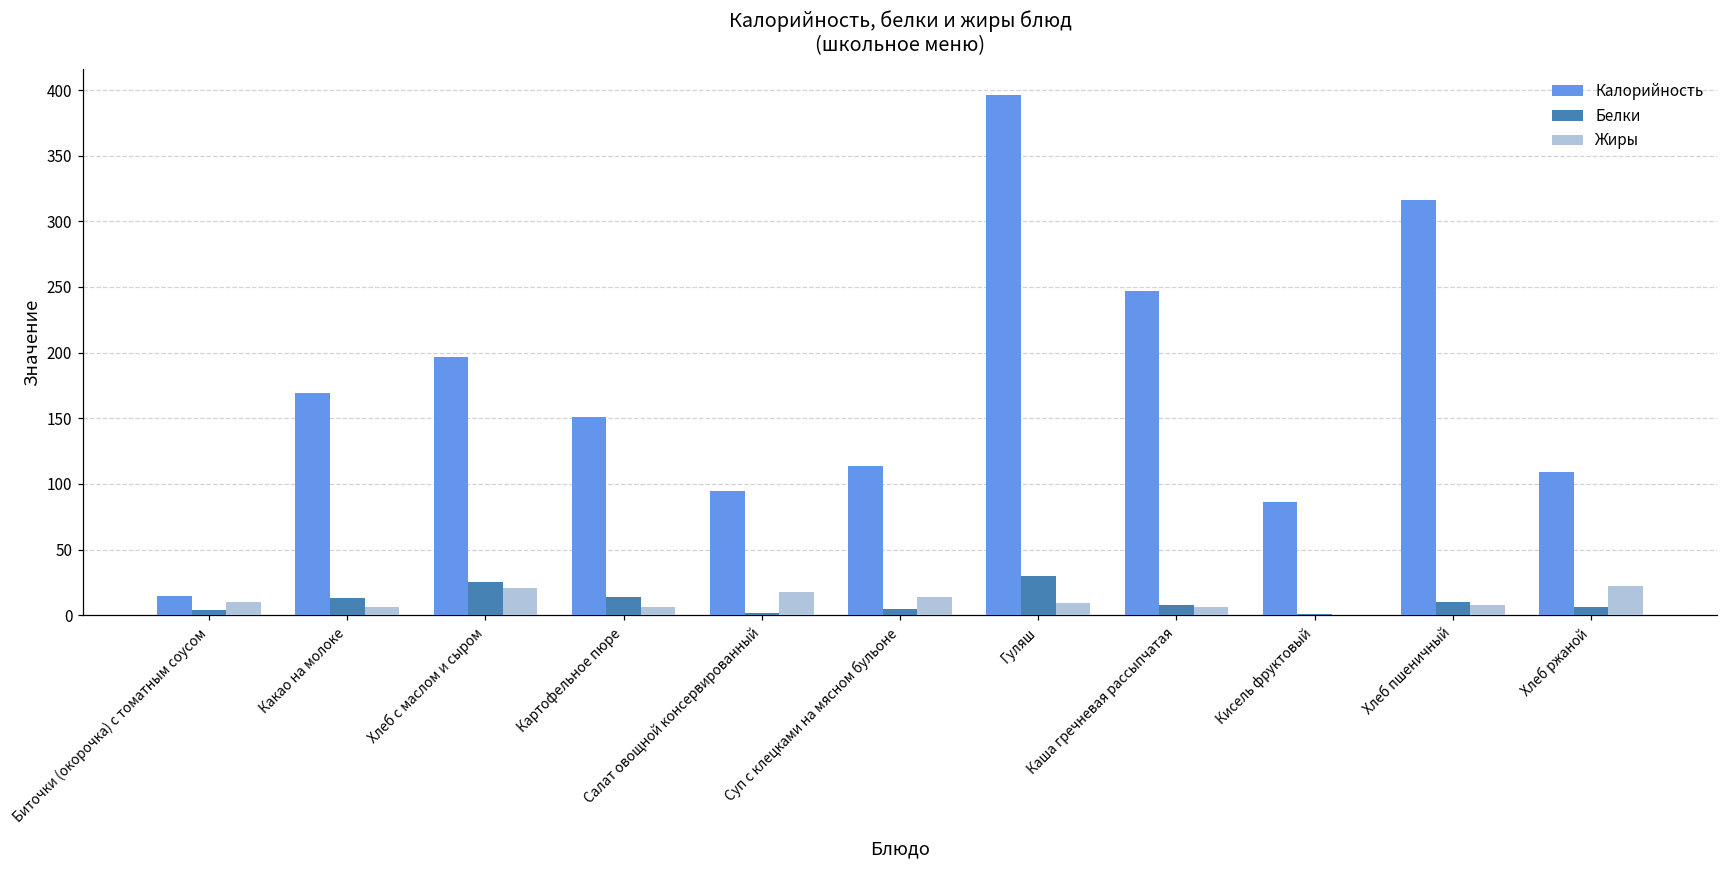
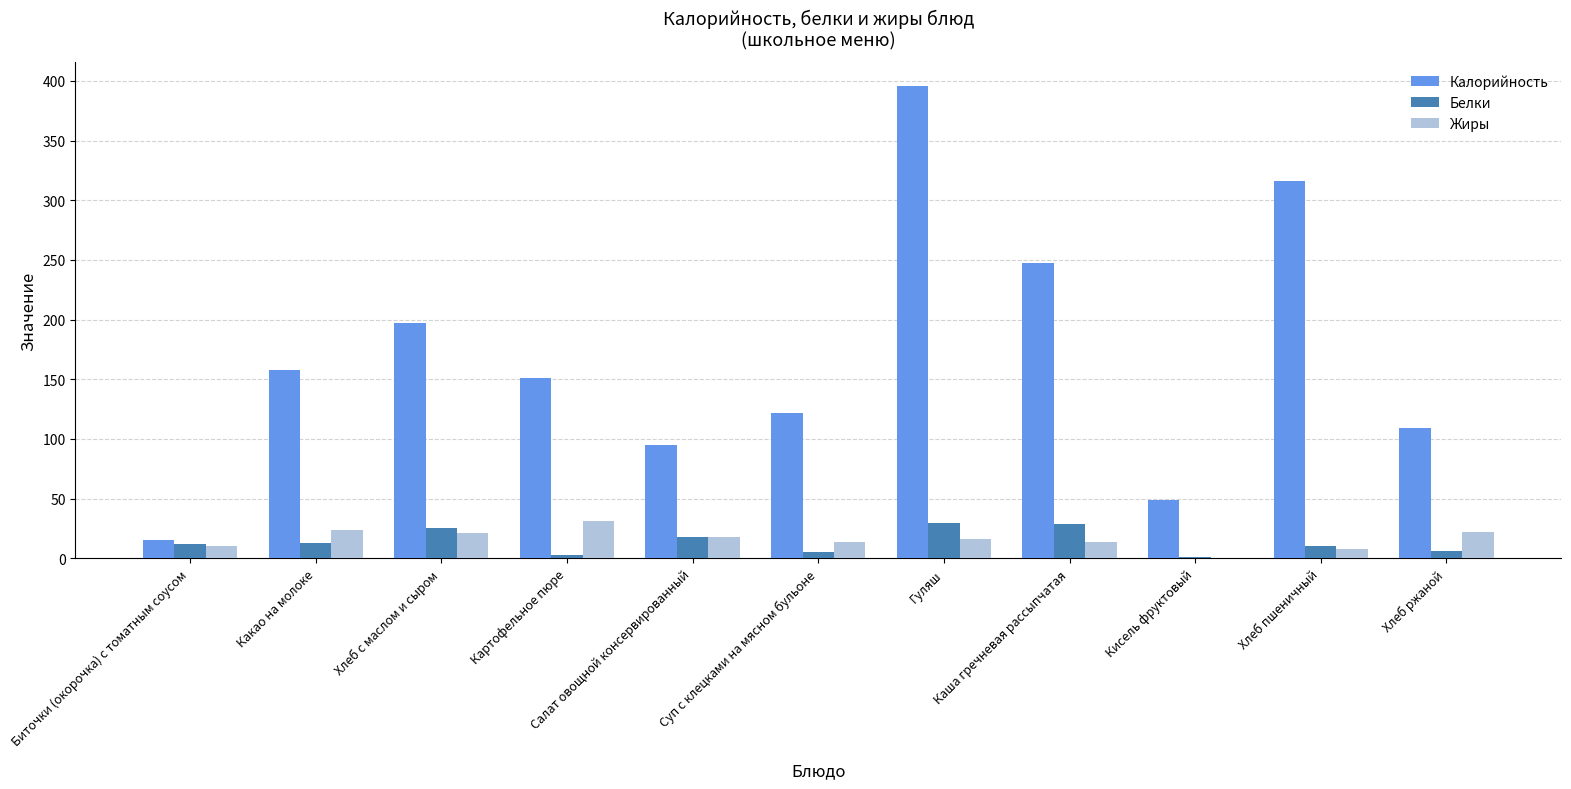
  {
    "Калорийность": {
      "Биточки (окорочка) с томатным соусом": 15,
-     "Какао на молоке": 169,
+     "Какао на молоке": 158,
      "Хлеб с маслом и сыром": 197,
      "Картофельное пюре": 151,
      "Салат овощной консервированный": 95,
-     "Суп с клецками на мясном бульоне": 114,
+     "Суп с клецками на мясном бульоне": 122,
      "Гуляш": 396,
      "Каша гречневая рассыпчатая": 247,
-     "Кисель фруктовый": 86,
+     "Кисель фруктовый": 49,
      "Хлеб пшеничный": 316,
      "Хлеб ржаной": 109
    },
    "Белки": {
-     "Биточки (окорочка) с томатным соусом": 4,
+     "Биточки (окорочка) с томатным соусом": 12,
      "Какао на молоке": 13,
      "Хлеб с маслом и сыром": 25,
-     "Картофельное пюре": 14,
-     "Салат овощной консервированный": 2,
+     "Картофельное пюре": 3,
+     "Салат овощной консервированный": 18,
      "Суп с клецками на мясном бульоне": 5,
      "Гуляш": 30,
-     "Каша гречневая рассыпчатая": 8,
+     "Каша гречневая рассыпчатая": 29,
      "Хлеб пшеничный": 10,
      "Хлеб ржаной": 6
    },
    "Жиры": {
      "Биточки (окорочка) с томатным соусом": 10,
-     "Какао на молоке": 6,
+     "Какао на молоке": 24,
      "Хлеб с маслом и сыром": 21,
-     "Картофельное пюре": 6,
+     "Картофельное пюре": 31,
      "Салат овощной консервированный": 18,
      "Суп с клецками на мясном бульоне": 14,
-     "Гуляш": 9,
-     "Каша гречневая рассыпчатая": 6,
+     "Гуляш": 16,
+     "Каша гречневая рассыпчатая": 14,
      "Кисель фруктовый": 0,
      "Хлеб пшеничный": 8,
      "Хлеб ржаной": 22
    }
  }
